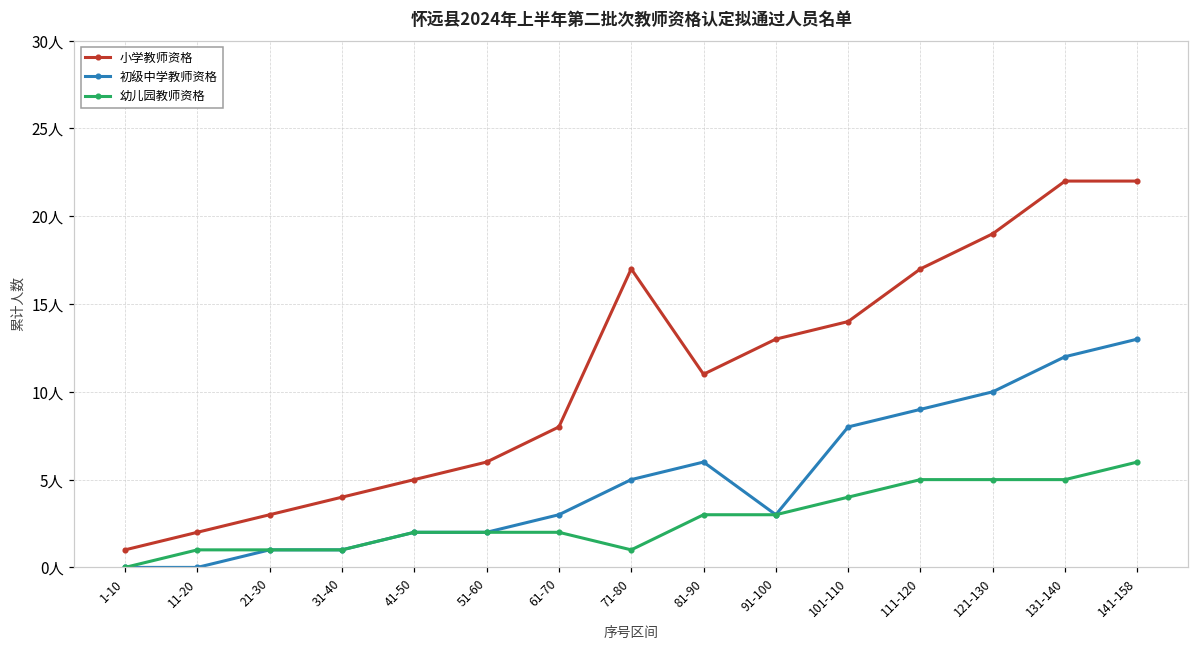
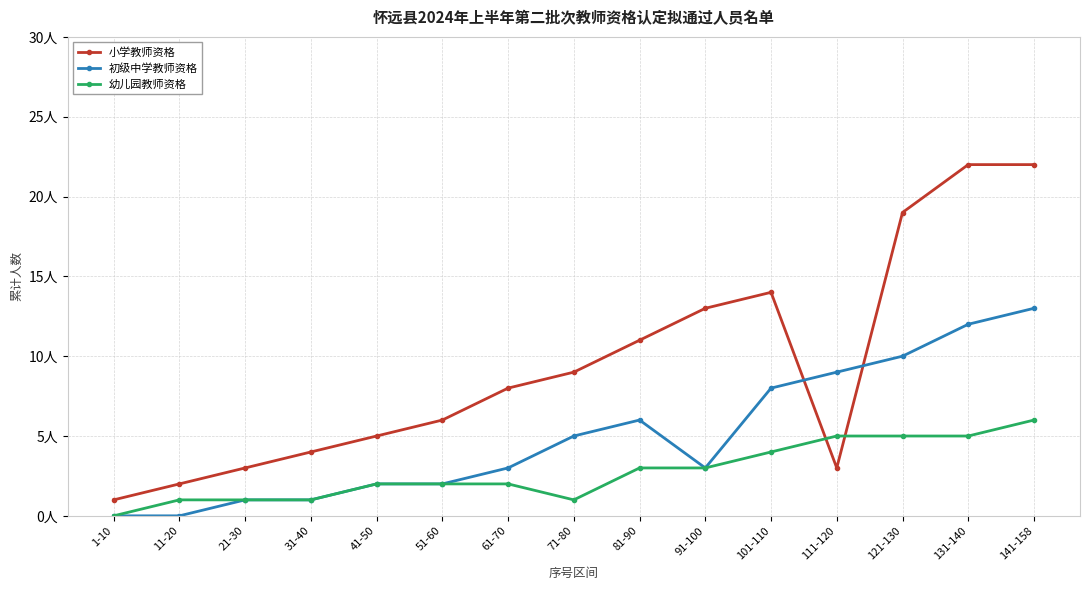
  {
    "小学教师资格": {
      "1-10": "1人",
      "11-20": "2人",
      "21-30": "3人",
      "31-40": "4人",
      "41-50": "5人",
      "51-60": "6人",
      "61-70": "8人",
-     "71-80": "17人",
+     "71-80": "9人",
      "81-90": "11人",
      "91-100": "13人",
      "101-110": "14人",
-     "111-120": "17人",
+     "111-120": "3人",
      "121-130": "19人",
      "131-140": "22人",
      "141-158": "22人"
    },
    "初级中学教师资格": {
      "11-20": "0人",
      "61-70": "3人",
      "71-80": "5人",
      "81-90": "6人",
      "101-110": "8人",
      "111-120": "9人",
      "121-130": "10人",
      "131-140": "12人",
      "141-158": "13人"
    },
    "幼儿园教师资格": {
      "11-20": "1人",
      "61-70": "2人",
      "71-80": "1人",
      "81-90": "3人",
      "101-110": "4人",
      "111-120": "5人",
      "121-130": "5人",
      "131-140": "5人",
      "141-158": "6人"
    }
  }
